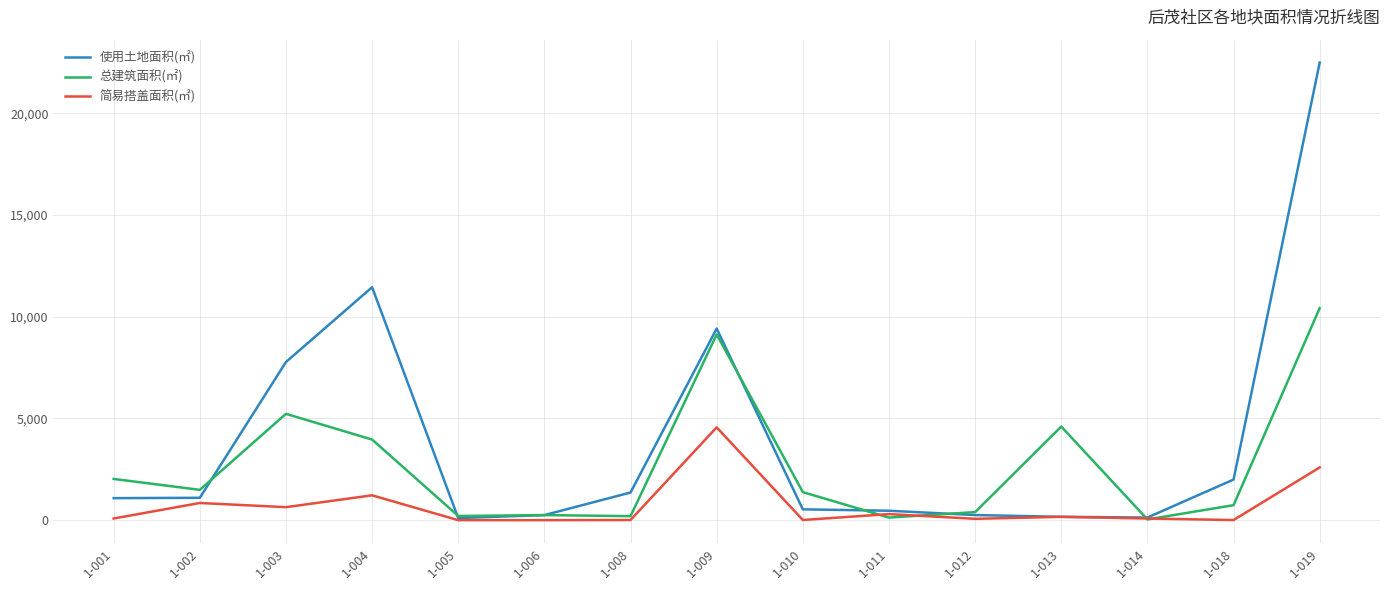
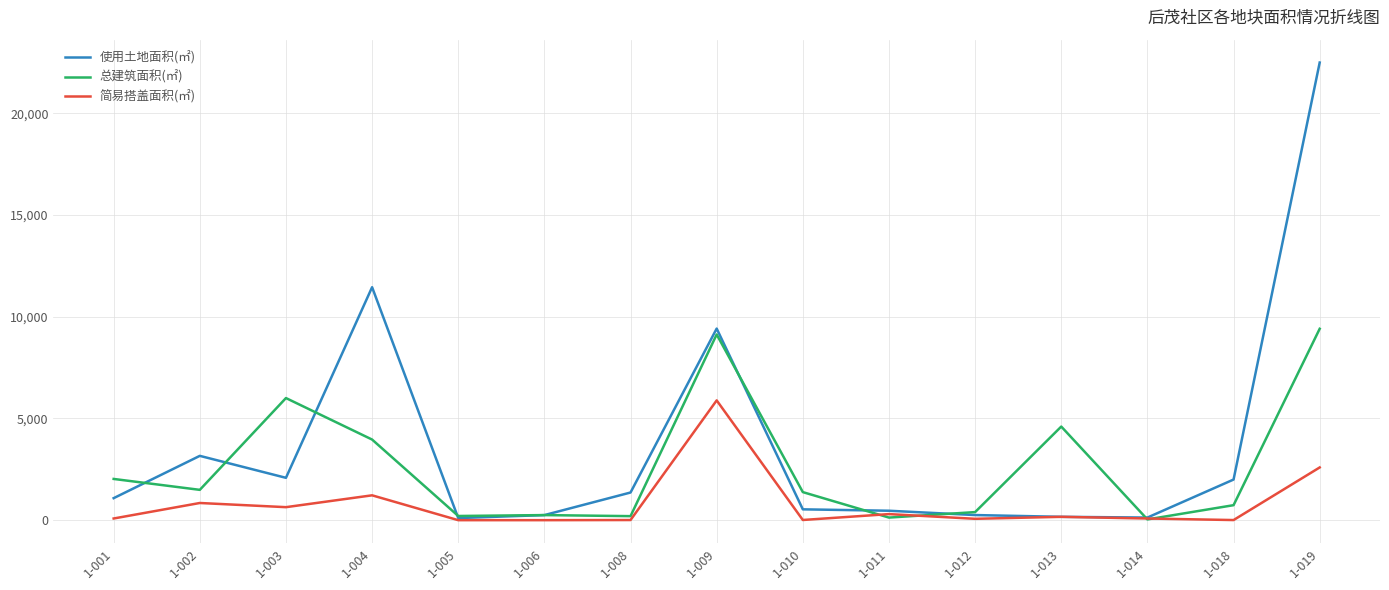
  {
    "使用土地面积(㎡)": {
      "1-001": "1,100",
-     "1-002": "1,100",
-     "1-003": "7,800",
+     "1-002": "3,200",
+     "1-003": "2,100",
      "1-004": "11,500",
      "1-008": "1,400",
      "1-009": "9,400",
      "1-010": "500",
      "1-011": "500",
      "1-012": "300",
      "1-018": "2,000",
      "1-019": "22,500"
    },
    "总建筑面积(㎡)": {
      "1-001": "2,000",
      "1-002": "1,500",
-     "1-003": "5,200",
+     "1-003": "6,000",
      "1-004": "4,000",
      "1-008": "200",
      "1-009": "9,100",
      "1-010": "1,400",
      "1-011": "100",
      "1-012": "400",
      "1-013": "4,600",
      "1-018": "700",
-     "1-019": "10,400"
+     "1-019": "9,400"
    },
    "简易搭盖面积(㎡)": {
      "1-001": "100",
      "1-002": "800",
      "1-003": "600",
      "1-004": "1,200",
      "1-006": "0",
      "1-008": "0",
-     "1-009": "4,600",
+     "1-009": "5,900",
      "1-010": "0",
      "1-011": "300",
      "1-012": "100",
      "1-018": "0",
      "1-019": "2,600"
    }
  }
